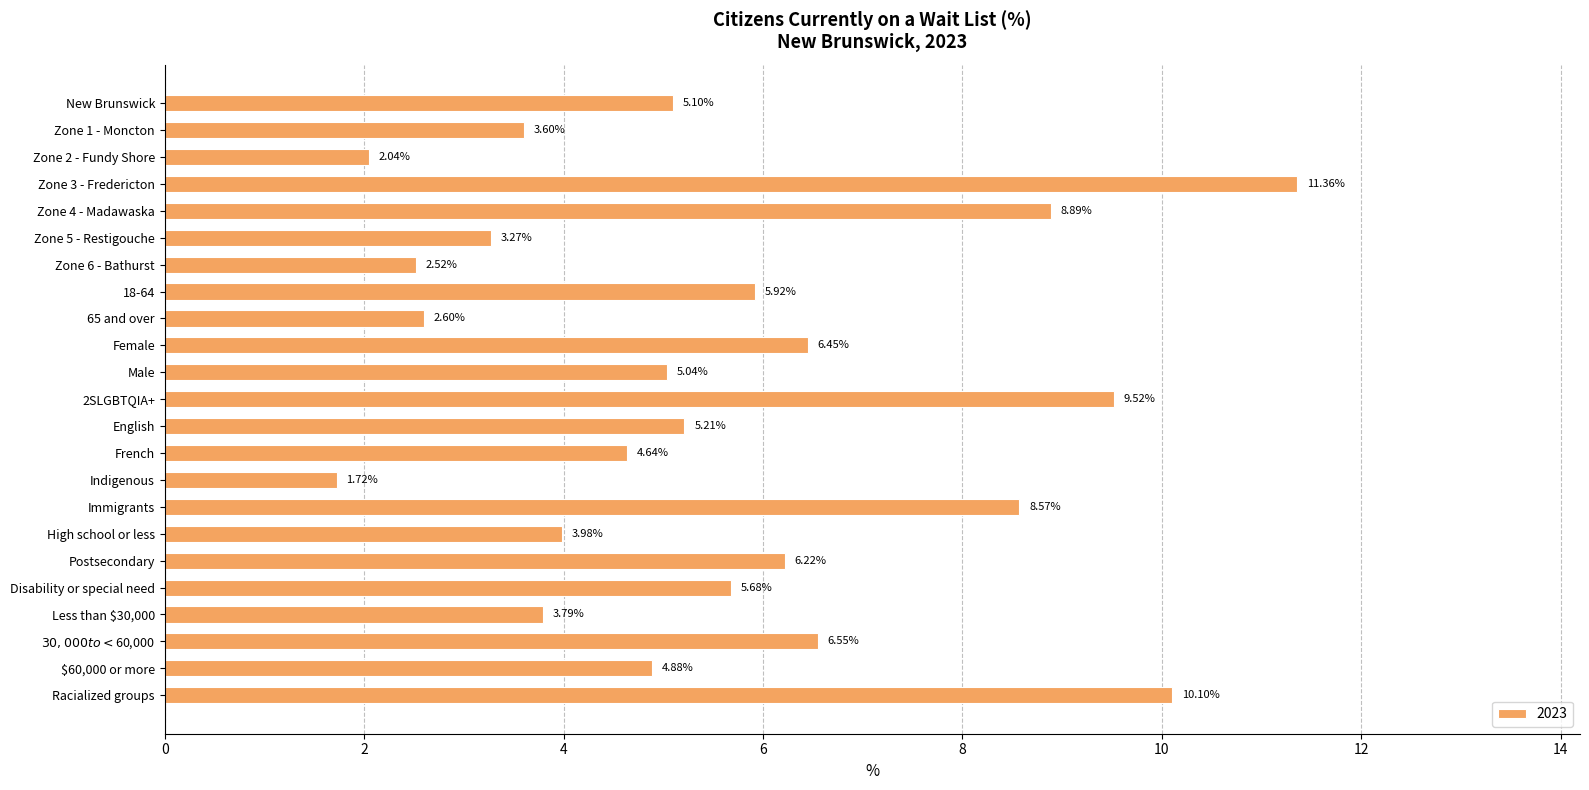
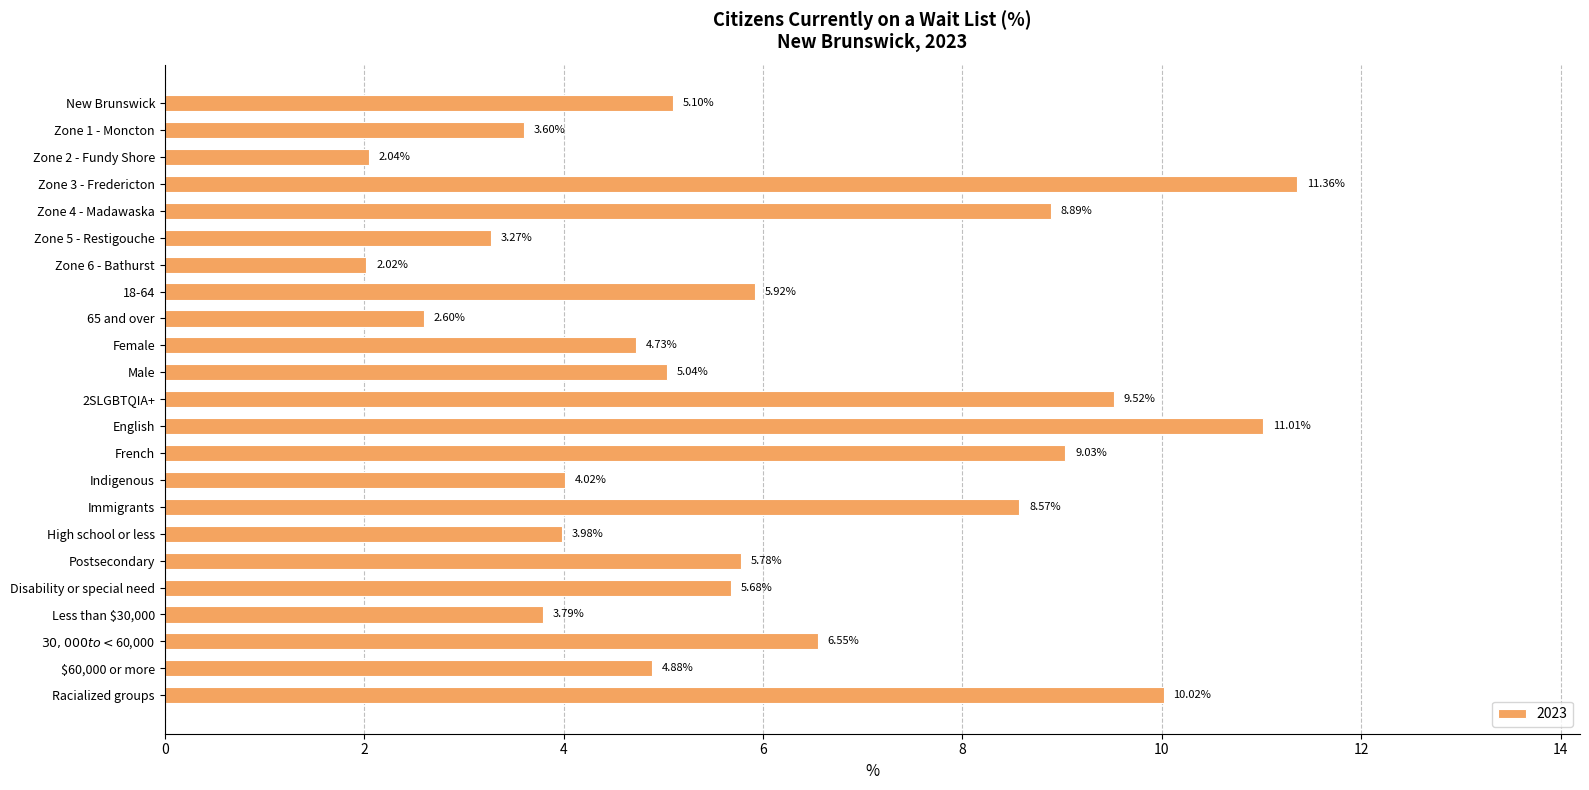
  {
    "New Brunswick": "5.10%",
    "Zone 1 - Moncton": "3.60%",
    "Zone 2 - Fundy Shore": "2.04%",
    "Zone 3 - Fredericton": "11.36%",
    "Zone 4 - Madawaska": "8.89%",
    "Zone 5 - Restigouche": "3.27%",
-   "Zone 6 - Bathurst": "2.52%",
+   "Zone 6 - Bathurst": "2.02%",
    "18-64": "5.92%",
    "65 and over": "2.60%",
-   "Female": "6.45%",
+   "Female": "4.73%",
    "Male": "5.04%",
    "2SLGBTQIA+": "9.52%",
-   "English": "5.21%",
-   "French": "4.64%",
-   "Indigenous": "1.72%",
+   "English": "11.01%",
+   "French": "9.03%",
+   "Indigenous": "4.02%",
    "Immigrants": "8.57%",
    "High school or less": "3.98%",
-   "Postsecondary": "6.22%",
+   "Postsecondary": "5.78%",
    "Disability or special need": "5.68%",
    "Less than $30,000": "3.79%",
    "$60,000 or more": "4.88%",
-   "Racialized groups": "10.10%"
+   "Racialized groups": "10.02%"
  }
